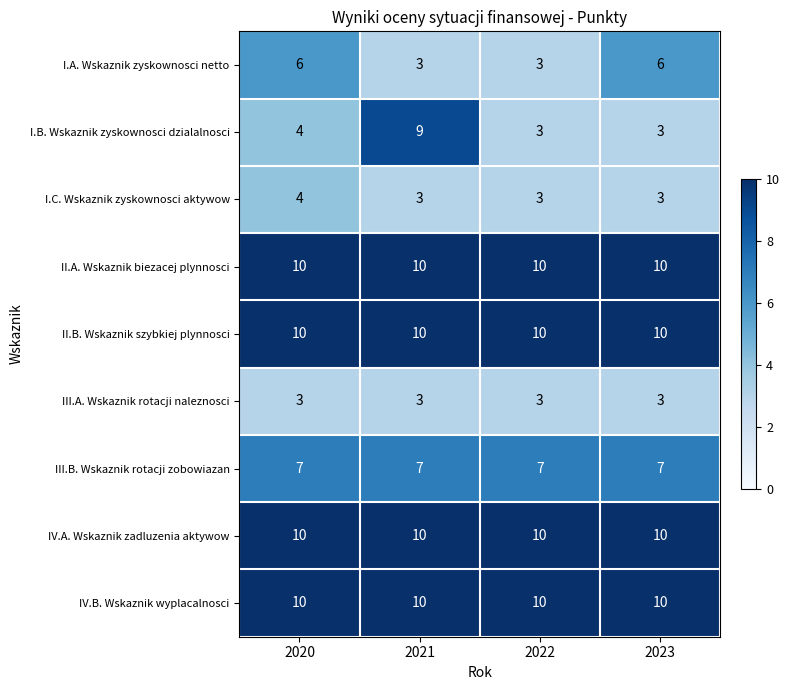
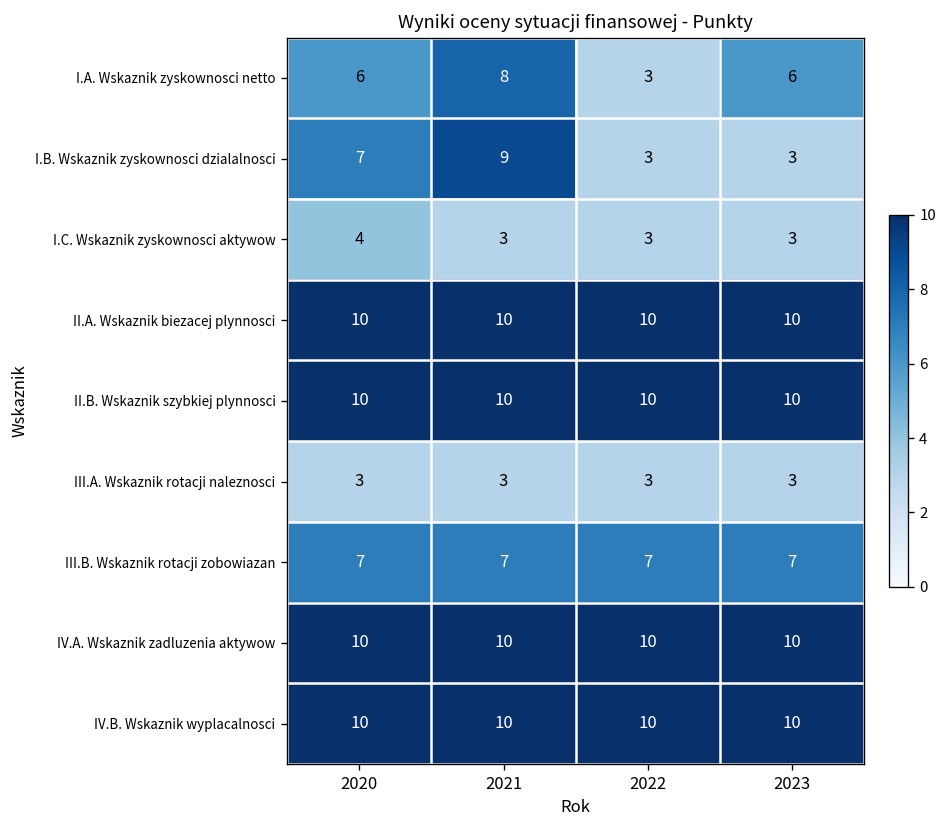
  {
    "I.A. Wskaznik zyskownosci netto": {
      "2020": 6,
-     "2021": 3,
+     "2021": 8,
      "2022": 3,
      "2023": 6
    },
    "I.B. Wskaznik zyskownosci dzialalnosci": {
-     "2020": 4,
+     "2020": 7,
      "2021": 9,
      "2022": 3,
      "2023": 3
    },
    "I.C. Wskaznik zyskownosci aktywow": {
      "2020": 4,
      "2021": 3,
      "2022": 3,
      "2023": 3
    },
    "II.A. Wskaznik biezacej plynnosci": {
      "2020": 10,
      "2021": 10,
      "2022": 10,
      "2023": 10
    },
    "II.B. Wskaznik szybkiej plynnosci": {
      "2020": 10,
      "2021": 10,
      "2022": 10,
      "2023": 10
    },
    "III.A. Wskaznik rotacji naleznosci": {
      "2020": 3,
      "2021": 3,
      "2022": 3,
      "2023": 3
    },
    "III.B. Wskaznik rotacji zobowiazan": {
      "2020": 7,
      "2021": 7,
      "2022": 7,
      "2023": 7
    },
    "IV.A. Wskaznik zadluzenia aktywow": {
      "2020": 10,
      "2021": 10,
      "2022": 10,
      "2023": 10
    },
    "IV.B. Wskaznik wyplacalnosci": {
      "2020": 10,
      "2021": 10,
      "2022": 10,
      "2023": 10
    }
  }
